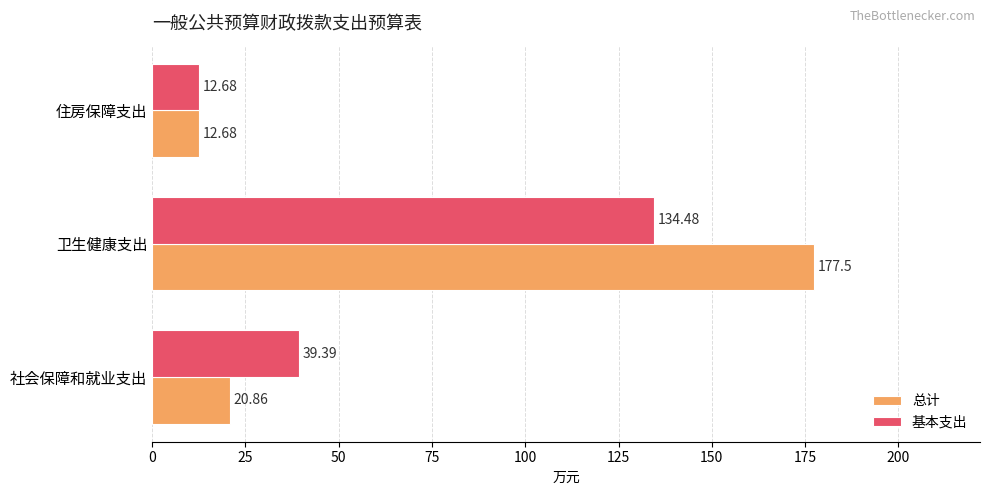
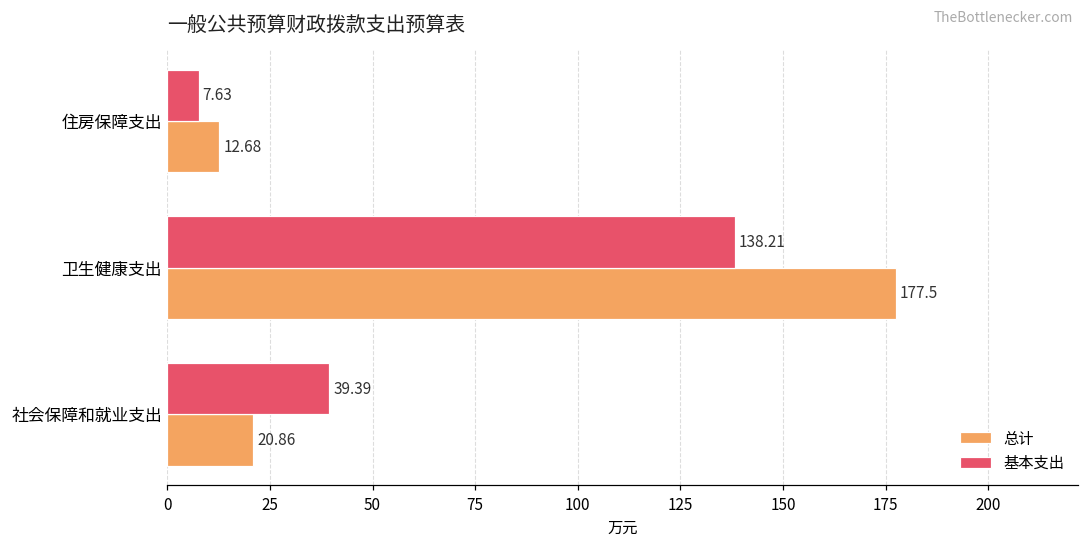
  {
    "总计": {
      "住房保障支出": 12.68,
      "卫生健康支出": 177.5,
      "社会保障和就业支出": 20.86
    },
    "基本支出": {
-     "住房保障支出": 12.68,
-     "卫生健康支出": 134.48,
+     "住房保障支出": 7.63,
+     "卫生健康支出": 138.21,
      "社会保障和就业支出": 39.39
    }
  }
